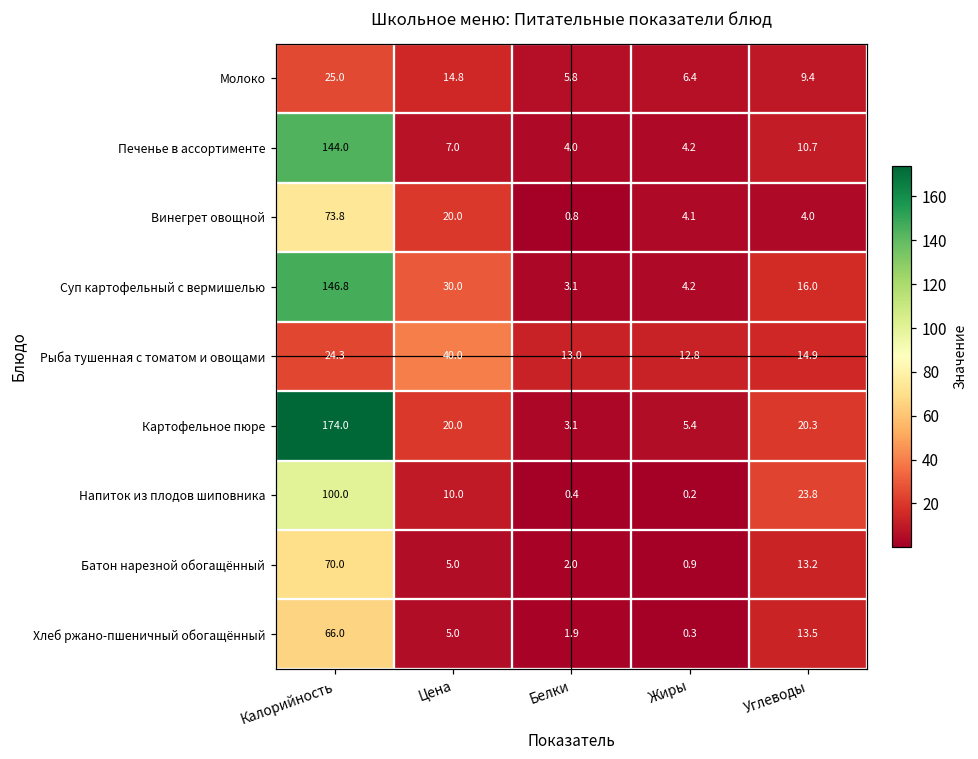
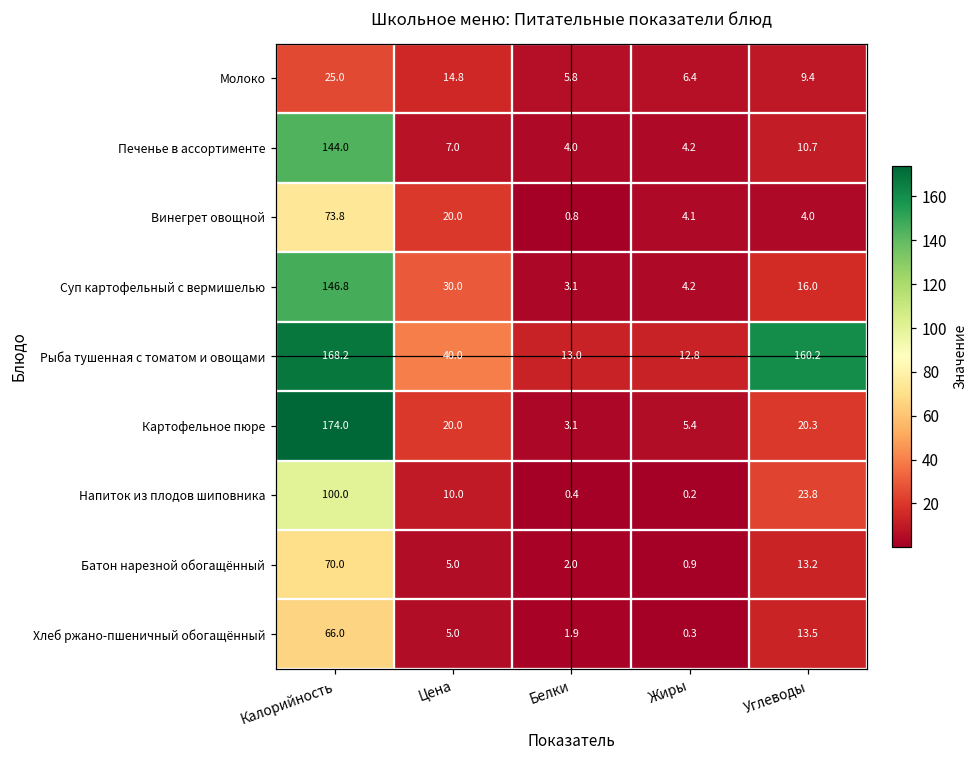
  {
    "Молоко": {
      "Калорийность": 25.0,
      "Цена": 14.8,
      "Белки": 5.8,
      "Жиры": 6.4,
      "Углеводы": 9.4
    },
    "Печенье в ассортименте": {
      "Калорийность": 144.0,
      "Цена": 7.0,
      "Белки": 4.0,
      "Жиры": 4.2,
      "Углеводы": 10.7
    },
    "Винегрет овощной": {
      "Калорийность": 73.8,
      "Цена": 20.0,
      "Белки": 0.8,
      "Жиры": 4.1,
      "Углеводы": 4.0
    },
    "Суп картофельный с вермишелью": {
      "Калорийность": 146.8,
      "Цена": 30.0,
      "Белки": 3.1,
      "Жиры": 4.2,
      "Углеводы": 16.0
    },
    "Рыба тушенная с томатом и овощами": {
-     "Калорийность": 24.3,
+     "Калорийность": 168.2,
      "Цена": 40.0,
      "Белки": 13.0,
      "Жиры": 12.8,
-     "Углеводы": 14.9
+     "Углеводы": 160.2
    },
    "Картофельное пюре": {
      "Калорийность": 174.0,
      "Цена": 20.0,
      "Белки": 3.1,
      "Жиры": 5.4,
      "Углеводы": 20.3
    },
    "Напиток из плодов шиповника": {
      "Калорийность": 100.0,
      "Цена": 10.0,
      "Белки": 0.4,
      "Жиры": 0.2,
      "Углеводы": 23.8
    },
    "Батон нарезной обогащённый": {
      "Калорийность": 70.0,
      "Цена": 5.0,
      "Белки": 2.0,
      "Жиры": 0.9,
      "Углеводы": 13.2
    },
    "Хлеб ржано-пшеничный обогащённый": {
      "Калорийность": 66.0,
      "Цена": 5.0,
      "Белки": 1.9,
      "Жиры": 0.3,
      "Углеводы": 13.5
    }
  }
